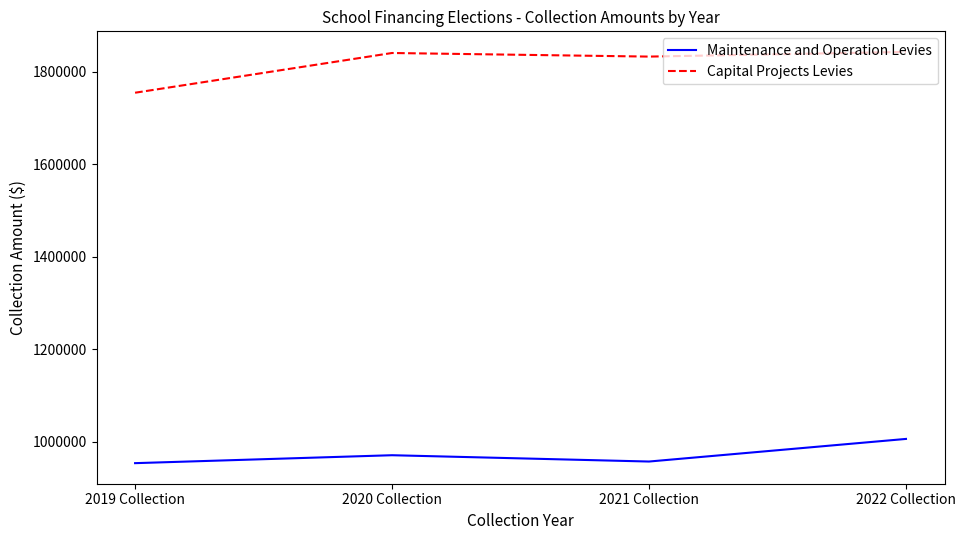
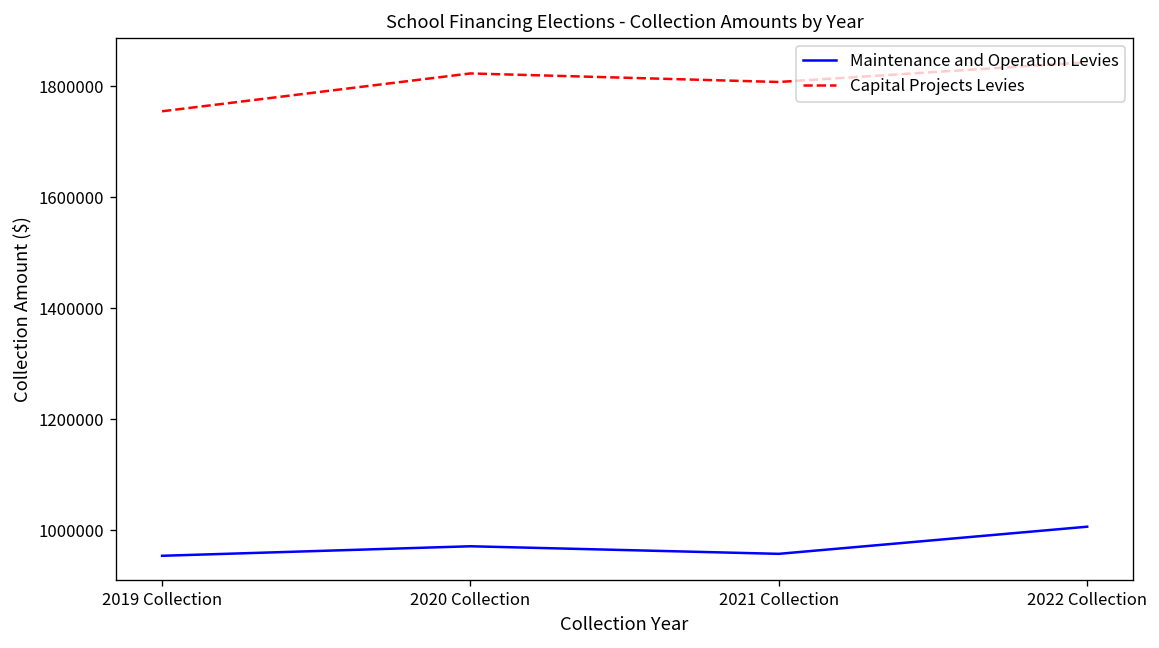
  {
    "Maintenance and Operation Levies": {
      "2019 Collection": 950000,
      "2020 Collection": 970000,
      "2021 Collection": 960000,
      "2022 Collection": 1010000
    },
    "Capital Projects Levies": {
      "2019 Collection": 1760000,
-     "2020 Collection": 1840000,
-     "2021 Collection": 1830000
+     "2020 Collection": 1820000,
+     "2021 Collection": 1810000
    }
  }
